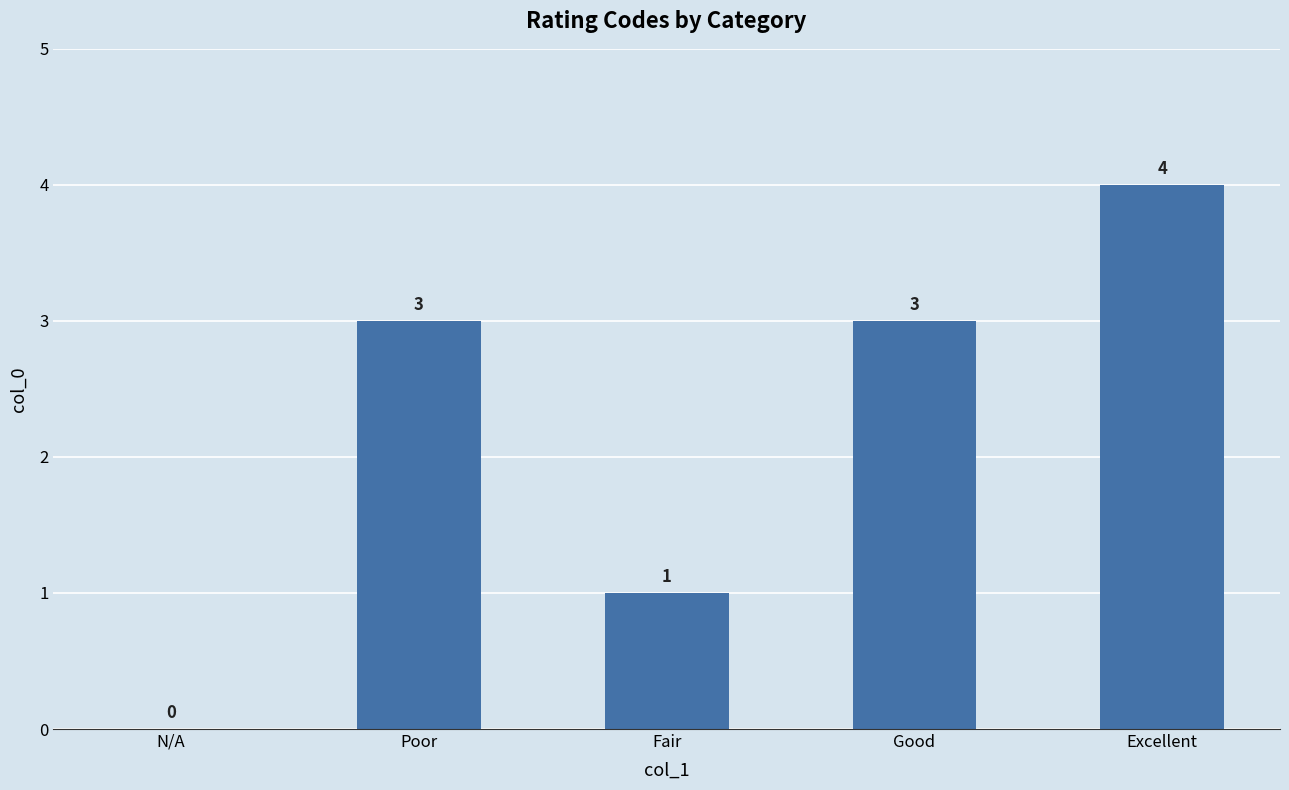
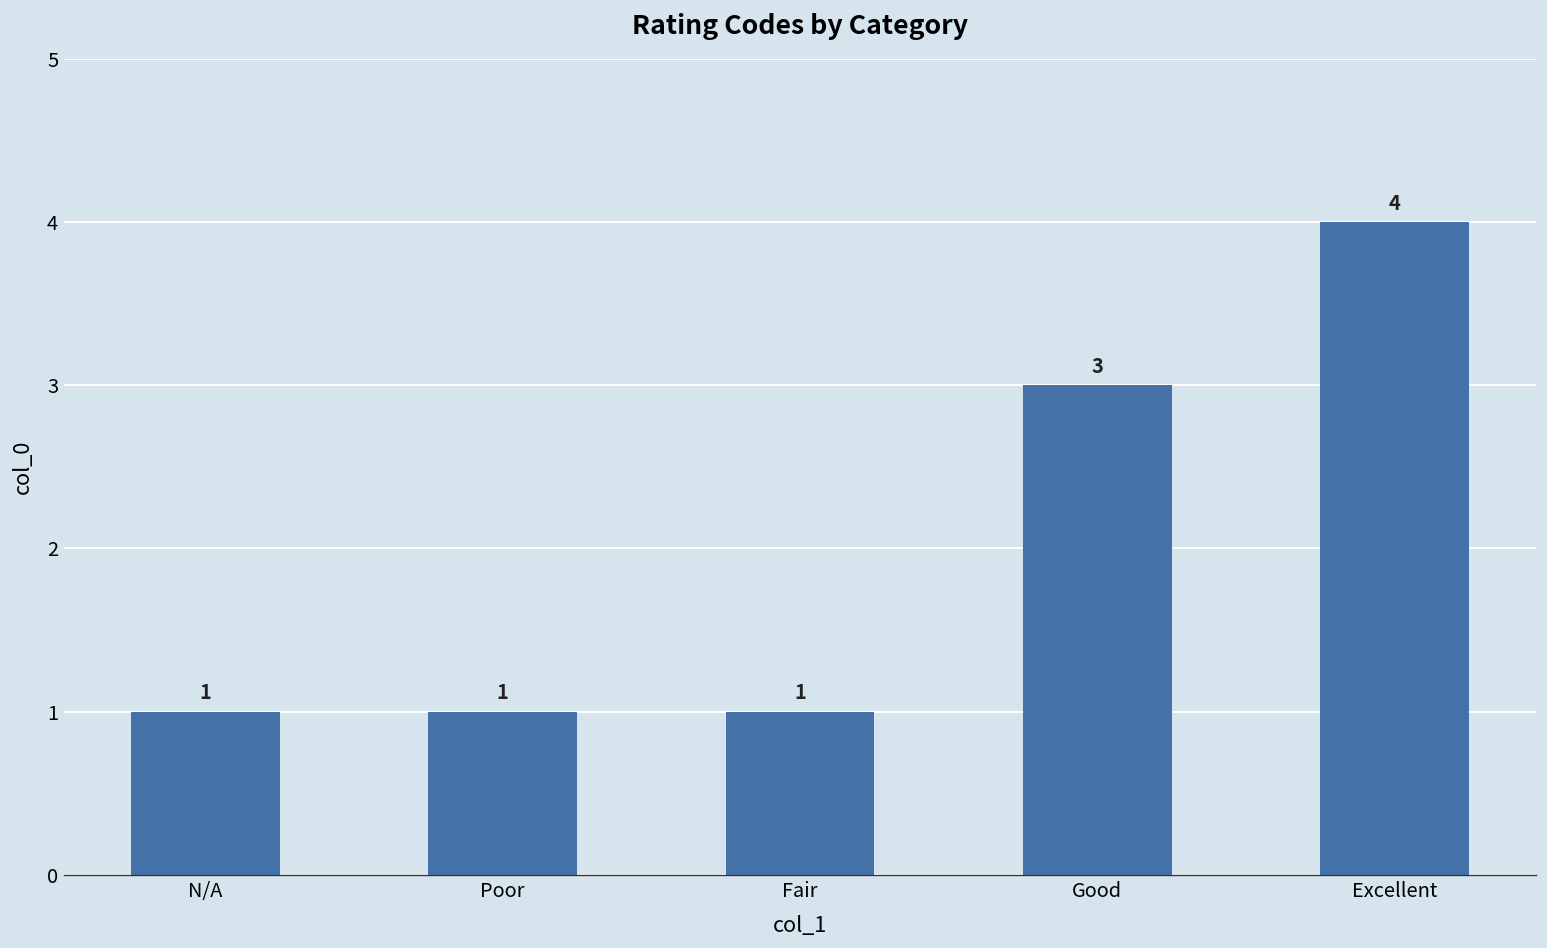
  {
-   "N/A": 0,
-   "Poor": 3,
+   "N/A": 1,
+   "Poor": 1,
    "Fair": 1,
    "Good": 3,
    "Excellent": 4
  }
